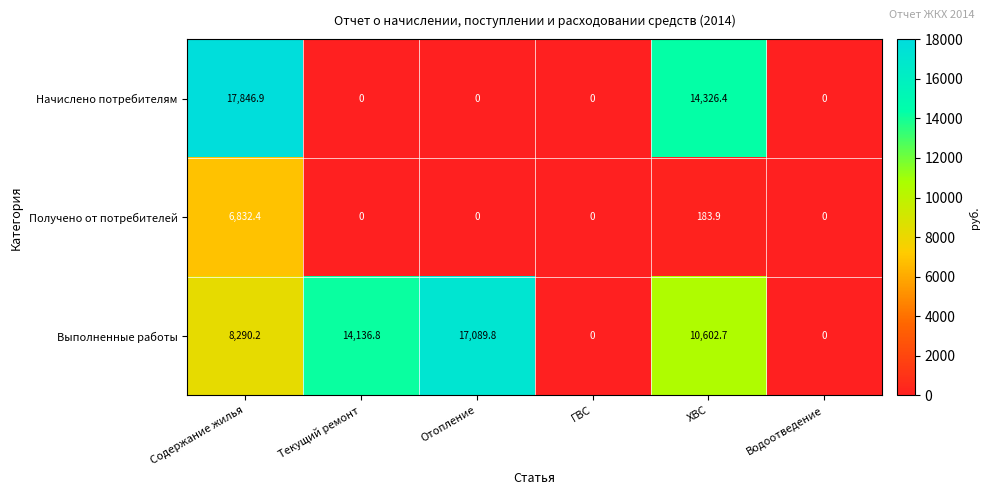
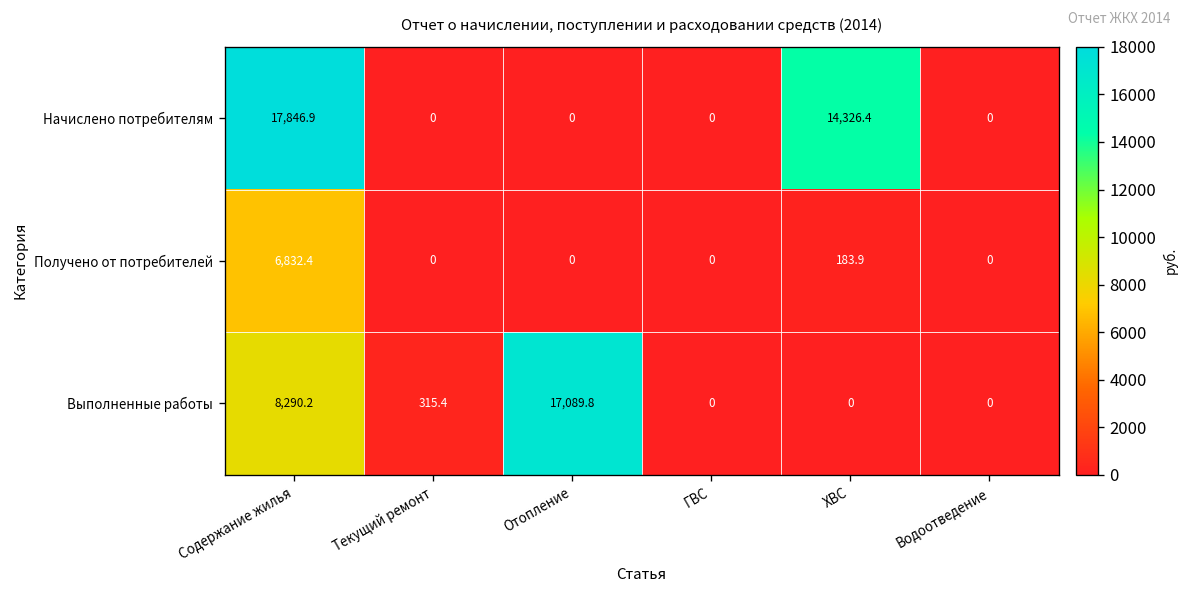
  {
    "Начислено потребителям": {
      "Содержание жилья": "17,846.9",
      "Текущий ремонт": "0",
      "Отопление": "0",
      "ГВС": "0",
      "ХВС": "14,326.4",
      "Водоотведение": "0"
    },
    "Получено от потребителей": {
      "Содержание жилья": "6,832.4",
      "Текущий ремонт": "0",
      "Отопление": "0",
      "ГВС": "0",
      "ХВС": "183.9",
      "Водоотведение": "0"
    },
    "Выполненные работы": {
      "Содержание жилья": "8,290.2",
-     "Текущий ремонт": "14,136.8",
+     "Текущий ремонт": "315.4",
      "Отопление": "17,089.8",
      "ГВС": "0",
-     "ХВС": "10,602.7",
+     "ХВС": "0",
      "Водоотведение": "0"
    }
  }
